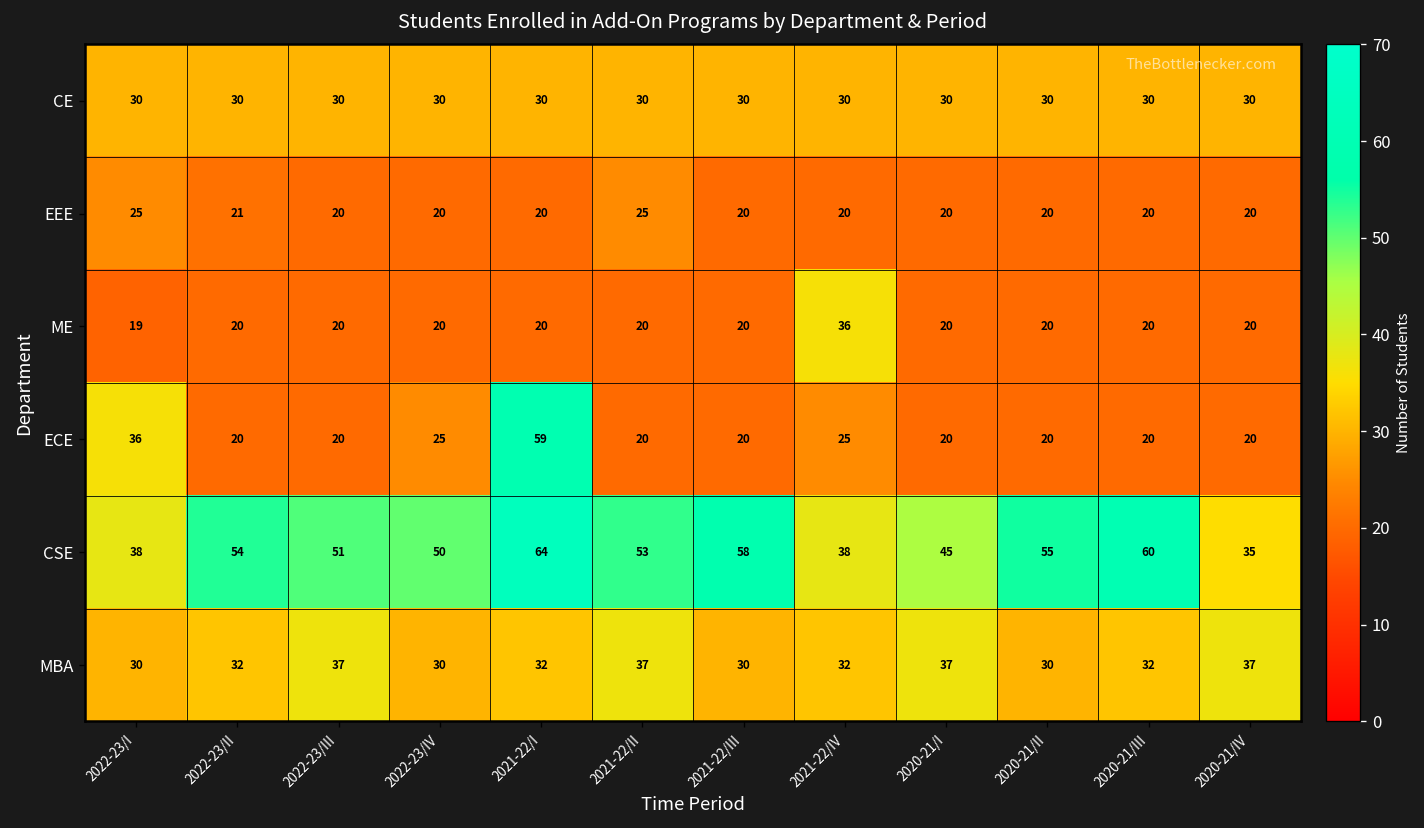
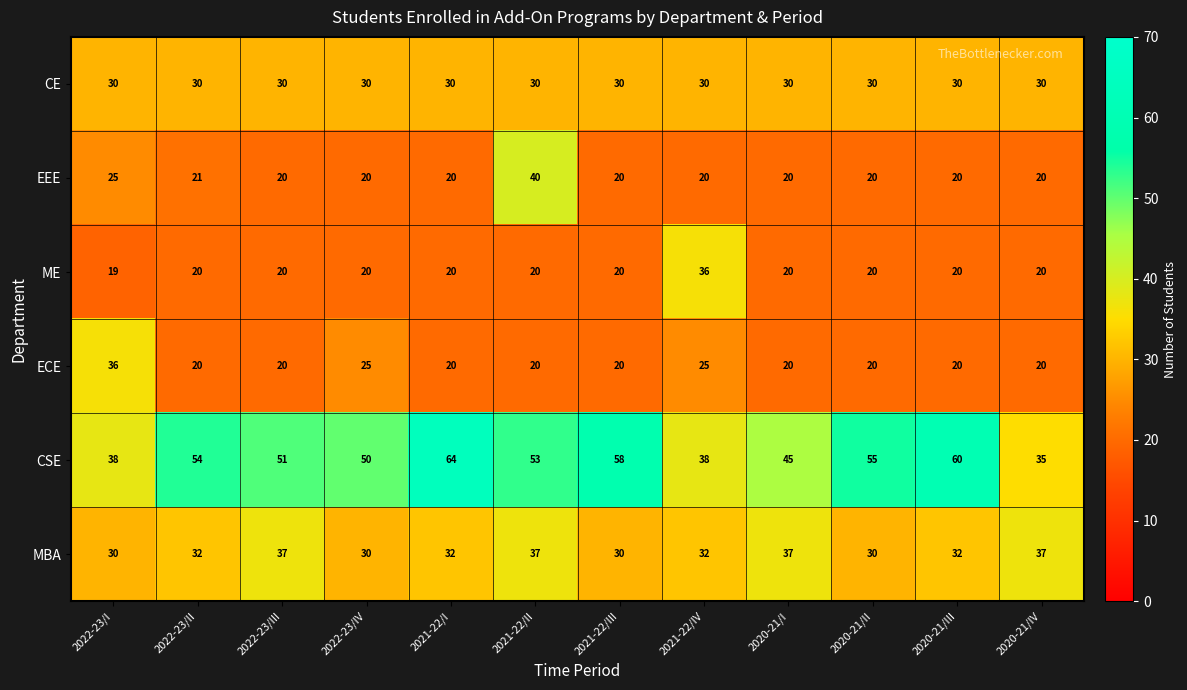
  {
    "CE": {
      "2022-23/I": 30,
      "2022-23/II": 30,
      "2022-23/III": 30,
      "2022-23/IV": 30,
      "2021-22/I": 30,
      "2021-22/II": 30,
      "2021-22/III": 30,
      "2021-22/IV": 30,
      "2020-21/I": 30,
      "2020-21/II": 30,
      "2020-21/III": 30
    },
    "EEE": {
      "2022-23/I": 25,
      "2022-23/II": 21,
      "2022-23/III": 20,
      "2022-23/IV": 20,
      "2021-22/I": 20,
-     "2021-22/II": 25,
+     "2021-22/II": 40,
      "2021-22/III": 20,
      "2021-22/IV": 20,
      "2020-21/I": 20,
      "2020-21/II": 20,
      "2020-21/III": 20,
      "2020-21/IV": 20
    },
    "ME": {
      "2022-23/I": 19,
      "2022-23/II": 20,
      "2022-23/III": 20,
      "2022-23/IV": 20,
      "2021-22/I": 20,
      "2021-22/II": 20,
      "2021-22/III": 20,
      "2021-22/IV": 36,
      "2020-21/I": 20,
      "2020-21/II": 20,
      "2020-21/III": 20,
      "2020-21/IV": 20
    },
    "ECE": {
      "2022-23/I": 36,
      "2022-23/II": 20,
      "2022-23/III": 20,
      "2022-23/IV": 25,
-     "2021-22/I": 59,
+     "2021-22/I": 20,
      "2021-22/II": 20,
      "2021-22/III": 20,
      "2021-22/IV": 25,
      "2020-21/I": 20,
      "2020-21/II": 20,
      "2020-21/III": 20,
      "2020-21/IV": 20
    },
    "CSE": {
      "2022-23/I": 38,
      "2022-23/II": 54,
      "2022-23/III": 51,
      "2022-23/IV": 50,
      "2021-22/I": 64,
      "2021-22/II": 53,
      "2021-22/III": 58,
      "2021-22/IV": 38,
      "2020-21/I": 45,
      "2020-21/II": 55,
      "2020-21/III": 60,
      "2020-21/IV": 35
    },
    "MBA": {
      "2022-23/I": 30,
      "2022-23/II": 32,
      "2022-23/III": 37,
      "2022-23/IV": 30,
      "2021-22/I": 32,
      "2021-22/II": 37,
      "2021-22/III": 30,
      "2021-22/IV": 32,
      "2020-21/I": 37,
      "2020-21/II": 30,
      "2020-21/III": 32,
      "2020-21/IV": 37
    }
  }
